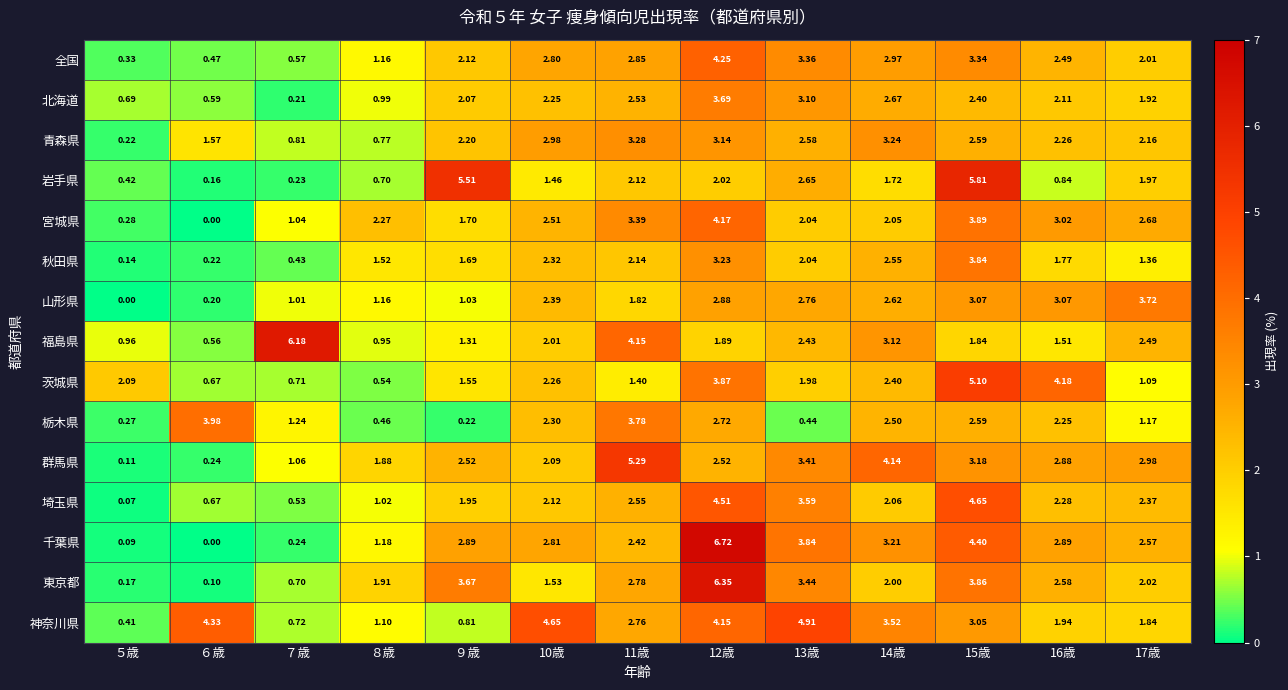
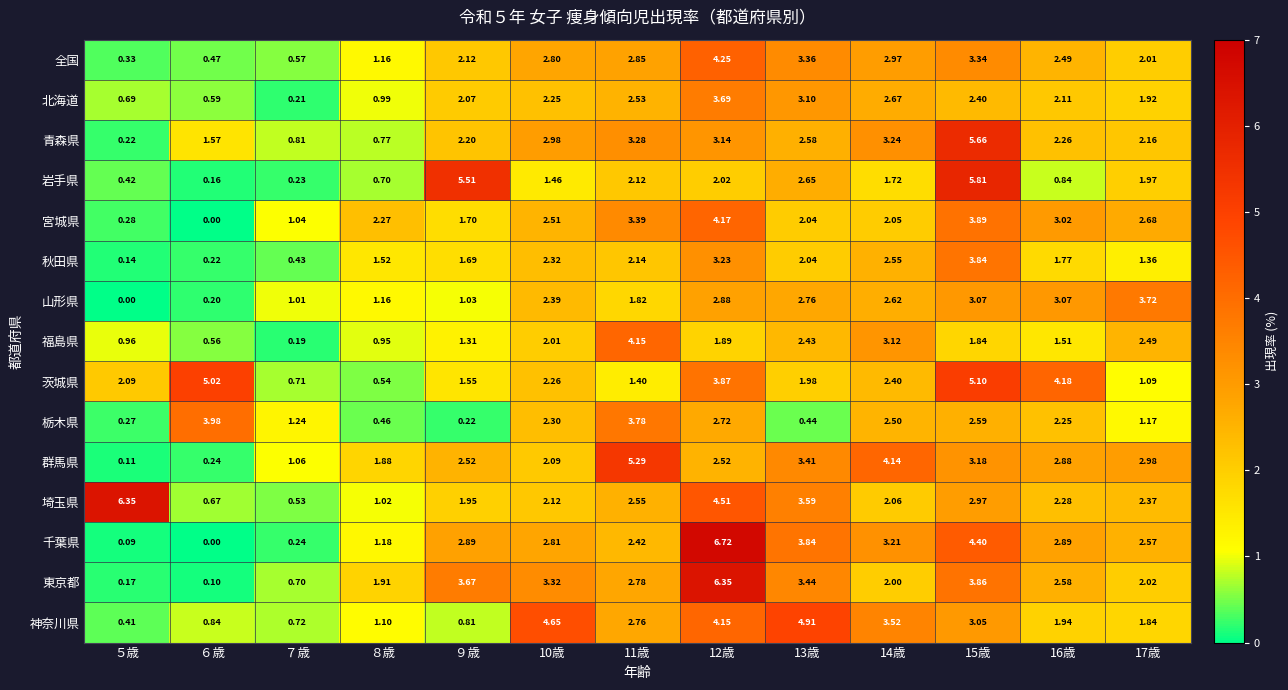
  {
    "全国": {
      "５歳": 0.33,
      "６歳": 0.47,
      "７歳": 0.57,
      "８歳": 1.16,
      "９歳": 2.12,
      "10歳": 2.80,
      "11歳": 2.85,
      "12歳": 4.25,
      "13歳": 3.36,
      "14歳": 2.97,
      "15歳": 3.34,
      "16歳": 2.49,
      "17歳": 2.01
    },
    "北海道": {
      "５歳": 0.69,
      "６歳": 0.59,
      "７歳": 0.21,
      "８歳": 0.99,
      "９歳": 2.07,
      "10歳": 2.25,
      "11歳": 2.53,
      "12歳": 3.69,
      "13歳": 3.10,
      "14歳": 2.67,
      "15歳": 2.40,
      "16歳": 2.11,
      "17歳": 1.92
    },
    "青森県": {
      "５歳": 0.22,
      "６歳": 1.57,
      "７歳": 0.81,
      "８歳": 0.77,
      "９歳": 2.20,
      "10歳": 2.98,
      "11歳": 3.28,
      "12歳": 3.14,
      "13歳": 2.58,
      "14歳": 3.24,
-     "15歳": 2.59,
+     "15歳": 5.66,
      "16歳": 2.26,
      "17歳": 2.16
    },
    "岩手県": {
      "５歳": 0.42,
      "６歳": 0.16,
      "７歳": 0.23,
      "８歳": 0.70,
      "９歳": 5.51,
      "10歳": 1.46,
      "11歳": 2.12,
      "12歳": 2.02,
      "13歳": 2.65,
      "14歳": 1.72,
      "15歳": 5.81,
      "16歳": 0.84,
      "17歳": 1.97
    },
    "宮城県": {
      "５歳": 0.28,
      "６歳": 0.00,
      "７歳": 1.04,
      "８歳": 2.27,
      "９歳": 1.70,
      "10歳": 2.51,
      "11歳": 3.39,
      "12歳": 4.17,
      "13歳": 2.04,
      "14歳": 2.05,
      "15歳": 3.89,
      "16歳": 3.02,
      "17歳": 2.68
    },
    "秋田県": {
      "５歳": 0.14,
      "６歳": 0.22,
      "７歳": 0.43,
      "８歳": 1.52,
      "９歳": 1.69,
      "10歳": 2.32,
      "11歳": 2.14,
      "12歳": 3.23,
      "13歳": 2.04,
      "14歳": 2.55,
      "15歳": 3.84,
      "16歳": 1.77,
      "17歳": 1.36
    },
    "山形県": {
      "５歳": 0.00,
      "６歳": 0.20,
      "７歳": 1.01,
      "８歳": 1.16,
      "９歳": 1.03,
      "10歳": 2.39,
      "11歳": 1.82,
      "12歳": 2.88,
      "13歳": 2.76,
      "14歳": 2.62,
      "15歳": 3.07,
      "16歳": 3.07,
      "17歳": 3.72
    },
    "福島県": {
      "５歳": 0.96,
      "６歳": 0.56,
-     "７歳": 6.18,
+     "７歳": 0.19,
      "８歳": 0.95,
      "９歳": 1.31,
      "10歳": 2.01,
      "11歳": 4.15,
      "12歳": 1.89,
      "13歳": 2.43,
      "14歳": 3.12,
      "15歳": 1.84,
      "16歳": 1.51,
      "17歳": 2.49
    },
    "茨城県": {
      "５歳": 2.09,
-     "６歳": 0.67,
+     "６歳": 5.02,
      "７歳": 0.71,
      "８歳": 0.54,
      "９歳": 1.55,
      "10歳": 2.26,
      "11歳": 1.40,
      "12歳": 3.87,
      "13歳": 1.98,
      "14歳": 2.40,
      "15歳": 5.10,
      "16歳": 4.18,
      "17歳": 1.09
    },
    "栃木県": {
      "５歳": 0.27,
      "６歳": 3.98,
      "７歳": 1.24,
      "８歳": 0.46,
      "９歳": 0.22,
      "10歳": 2.30,
      "11歳": 3.78,
      "12歳": 2.72,
      "13歳": 0.44,
      "14歳": 2.50,
      "15歳": 2.59,
      "16歳": 2.25,
      "17歳": 1.17
    },
    "群馬県": {
      "５歳": 0.11,
      "６歳": 0.24,
      "７歳": 1.06,
      "８歳": 1.88,
      "９歳": 2.52,
      "10歳": 2.09,
      "11歳": 5.29,
      "12歳": 2.52,
      "13歳": 3.41,
      "14歳": 4.14,
      "15歳": 3.18,
      "16歳": 2.88,
      "17歳": 2.98
    },
    "埼玉県": {
-     "５歳": 0.07,
+     "５歳": 6.35,
      "６歳": 0.67,
      "７歳": 0.53,
      "８歳": 1.02,
      "９歳": 1.95,
      "10歳": 2.12,
      "11歳": 2.55,
      "12歳": 4.51,
      "13歳": 3.59,
      "14歳": 2.06,
-     "15歳": 4.65,
+     "15歳": 2.97,
      "16歳": 2.28,
      "17歳": 2.37
    },
    "千葉県": {
      "５歳": 0.09,
      "６歳": 0.00,
      "７歳": 0.24,
      "８歳": 1.18,
      "９歳": 2.89,
      "10歳": 2.81,
      "11歳": 2.42,
      "12歳": 6.72,
      "13歳": 3.84,
      "14歳": 3.21,
      "15歳": 4.40,
      "16歳": 2.89,
      "17歳": 2.57
    },
    "東京都": {
      "５歳": 0.17,
      "６歳": 0.10,
      "７歳": 0.70,
      "８歳": 1.91,
      "９歳": 3.67,
-     "10歳": 1.53,
+     "10歳": 3.32,
      "11歳": 2.78,
      "12歳": 6.35,
      "13歳": 3.44,
      "14歳": 2.00,
      "15歳": 3.86,
      "16歳": 2.58,
      "17歳": 2.02
    },
    "神奈川県": {
      "５歳": 0.41,
-     "６歳": 4.33,
+     "６歳": 0.84,
      "７歳": 0.72,
      "８歳": 1.10,
      "９歳": 0.81,
      "10歳": 4.65,
      "11歳": 2.76,
      "12歳": 4.15,
      "13歳": 4.91,
      "14歳": 3.52,
      "15歳": 3.05,
      "16歳": 1.94,
      "17歳": 1.84
    }
  }
